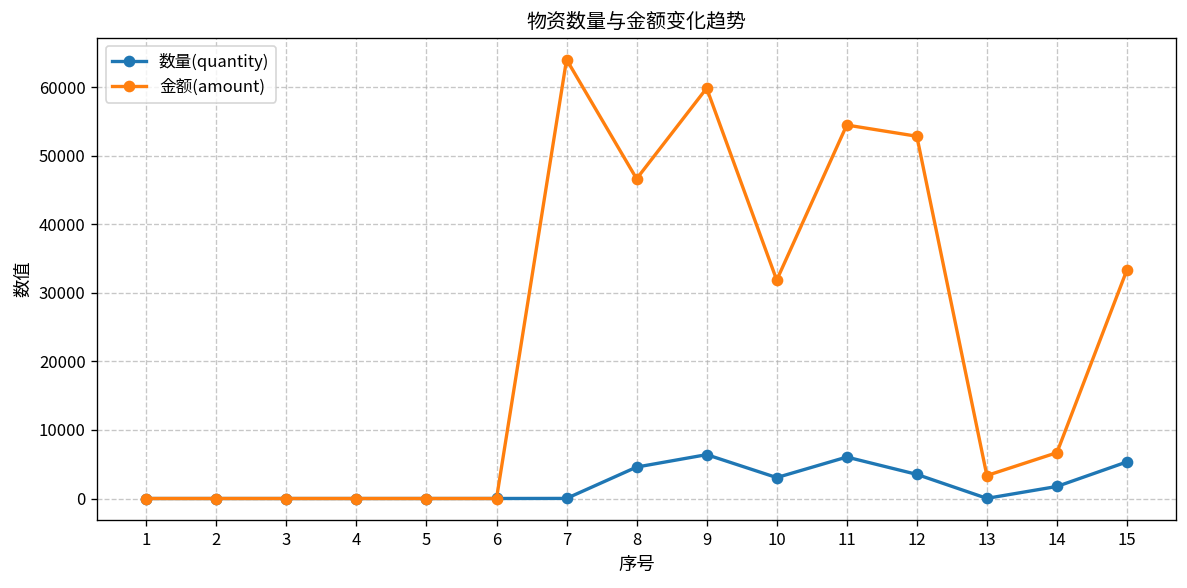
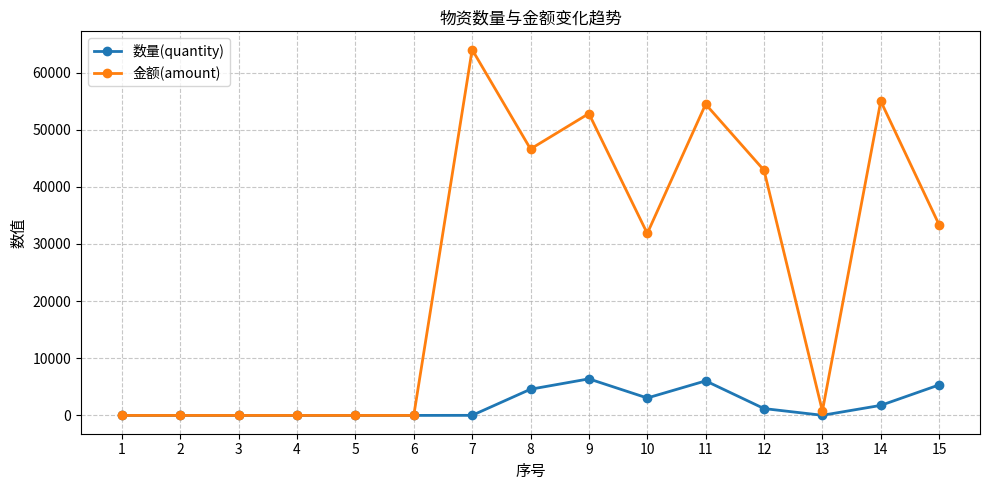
  {
    "数量(quantity)": {
      "7": 0,
      "8": 5000,
      "9": 6000,
      "10": 3000,
      "11": 6000,
-     "12": 4000,
+     "12": 1000,
      "13": 0,
      "14": 2000,
      "15": 5000
    },
    "金额(amount)": {
      "7": 64000,
      "8": 47000,
-     "9": 60000,
+     "9": 53000,
      "10": 32000,
      "11": 54000,
-     "12": 53000,
-     "13": 3000,
-     "14": 7000,
+     "12": 43000,
+     "13": 1000,
+     "14": 55000,
      "15": 33000
    }
  }
